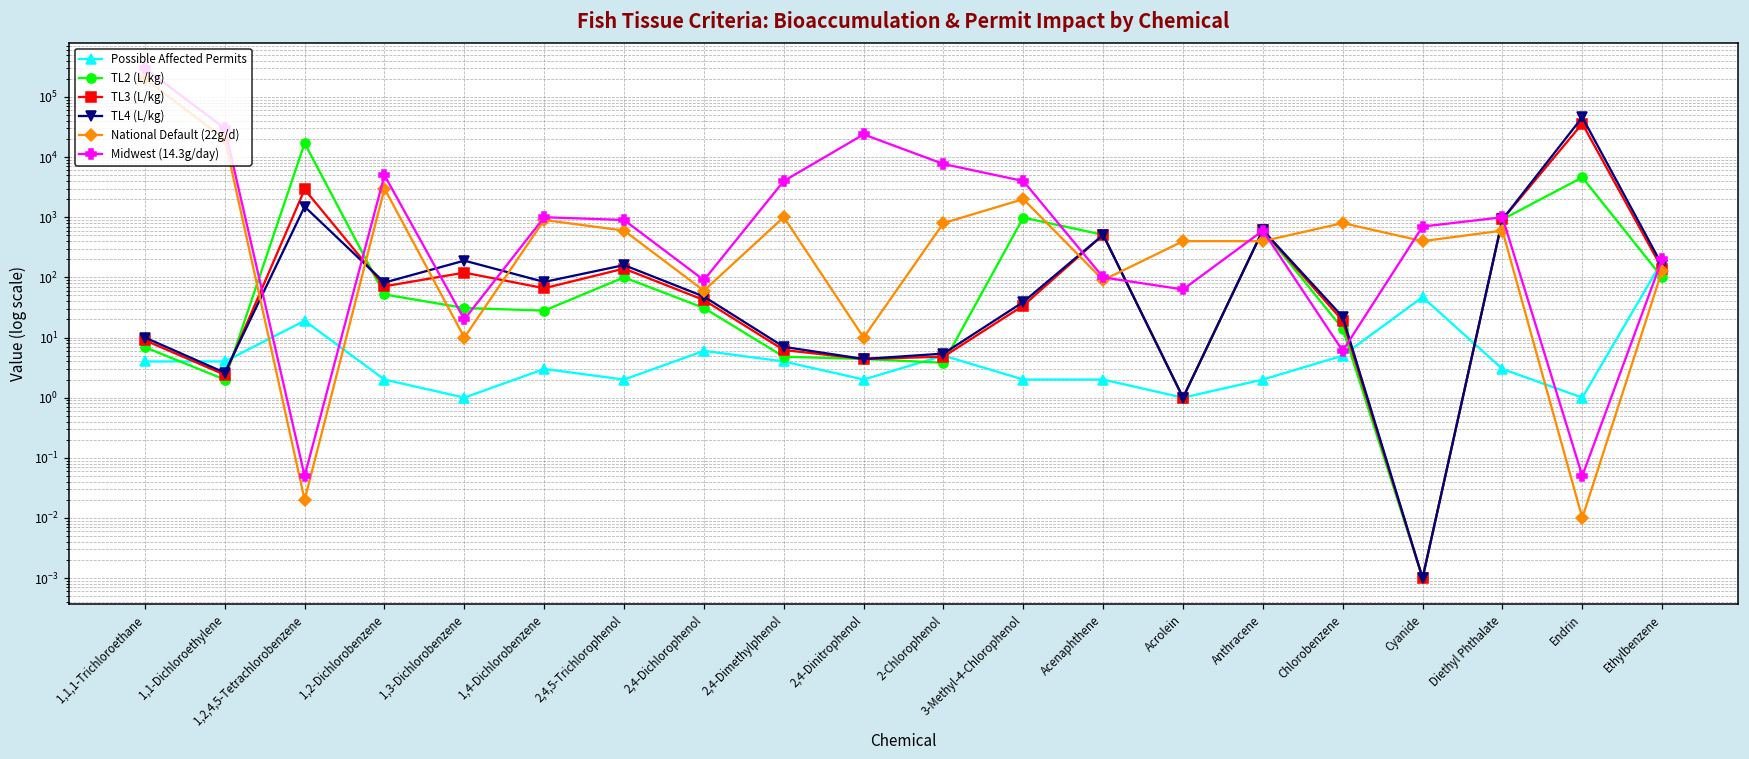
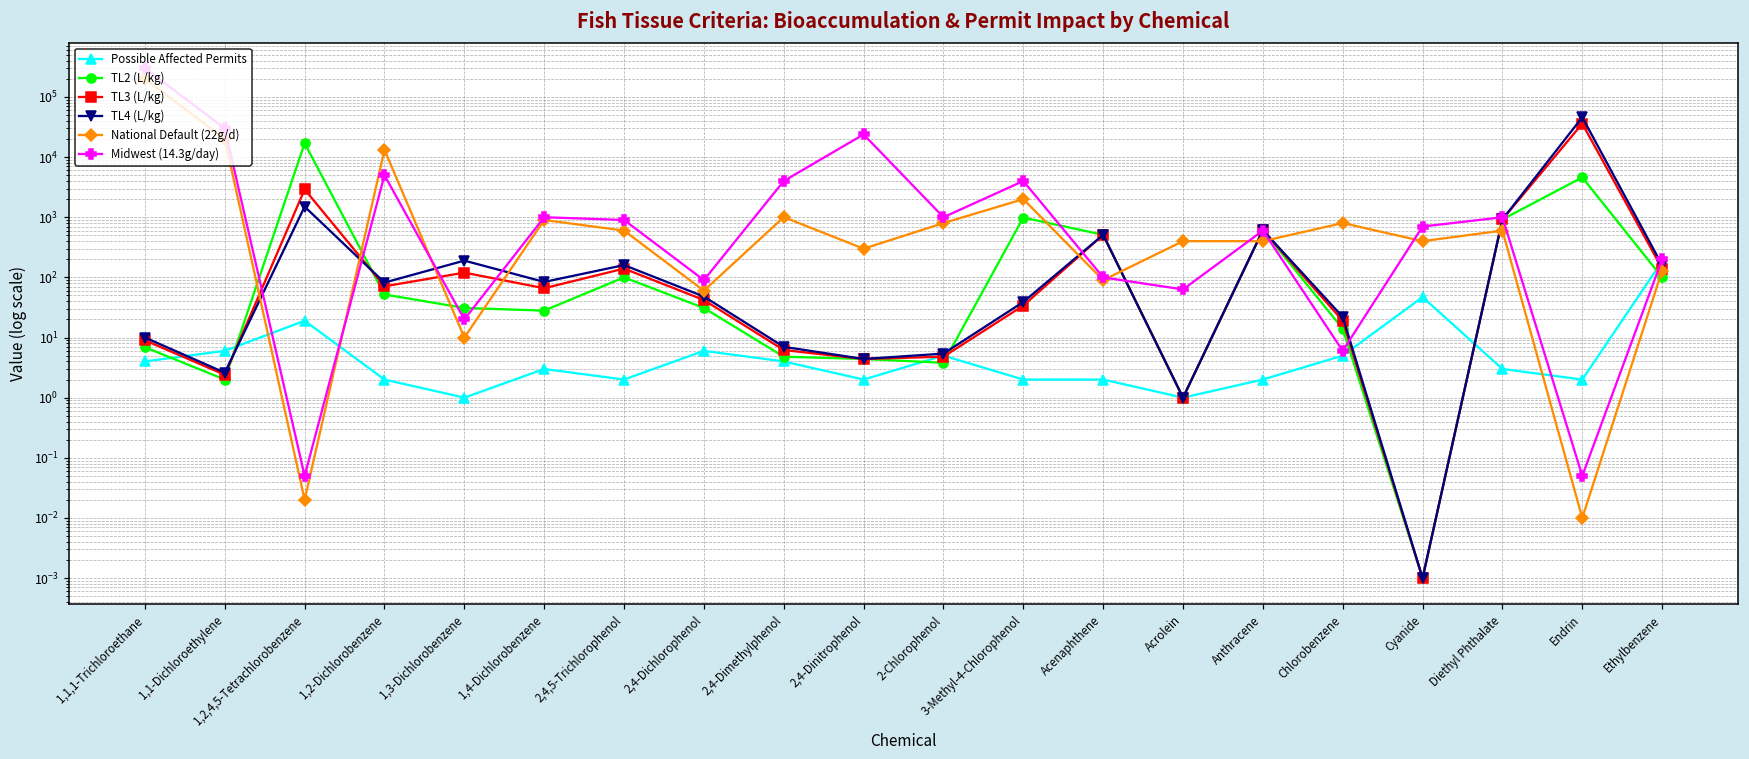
  {
    "Possible Affected Permits": {
      "1,1,1-Trichloroethane": 4,
-     "1,1-Dichloroethylene": 4,
+     "1,1-Dichloroethylene": 6,
      "1,2,4,5-Tetrachlorobenzene": 19,
      "1,2-Dichlorobenzene": 2,
      "1,3-Dichlorobenzene": 1,
      "1,4-Dichlorobenzene": 3,
      "2,4,5-Trichlorophenol": 2,
      "2,4-Dichlorophenol": 6,
      "2,4-Dimethylphenol": 4,
      "2,4-Dinitrophenol": 2,
      "3-Methyl-4-Chlorophenol": 2,
      "Acenaphthene": 2,
      "Anthracene": 2,
      "Chlorobenzene": 5,
      "Cyanide": 50,
      "Diethyl Phthalate": 3,
-     "Endrin": 1
+     "Endrin": 2
    },
    "TL2 (L/kg)": {
      "1,1,1-Trichloroethane": 7,
      "1,1-Dichloroethylene": 2,
      "1,2,4,5-Tetrachlorobenzene": 17000,
      "1,2-Dichlorobenzene": 50,
      "1,3-Dichlorobenzene": 30,
      "1,4-Dichlorobenzene": 30,
      "2,4,5-Trichlorophenol": 100,
      "2,4-Dichlorophenol": 30,
      "2,4-Dimethylphenol": 5,
      "2-Chlorophenol": 4,
      "3-Methyl-4-Chlorophenol": 1000,
      "Chlorobenzene": 14,
      "Endrin": 5000,
      "Ethylbenzene": 100
    },
    "TL3 (L/kg)": {
      "1,2,4,5-Tetrachlorobenzene": 3000,
      "1,2-Dichlorobenzene": 70,
      "1,3-Dichlorobenzene": 120,
      "1,4-Dichlorobenzene": 70,
      "2,4,5-Trichlorophenol": 140,
      "2,4-Dichlorophenol": 40,
      "2,4-Dimethylphenol": 6,
      "3-Methyl-4-Chlorophenol": 30,
      "Chlorobenzene": 19,
      "Endrin": 40000
    },
    "TL4 (L/kg)": {
      "1,2,4,5-Tetrachlorobenzene": 1500,
      "1,2-Dichlorobenzene": 80,
      "1,3-Dichlorobenzene": 190,
      "1,4-Dichlorobenzene": 80,
      "2,4,5-Trichlorophenol": 160,
      "2,4-Dichlorophenol": 50,
      "2,4-Dimethylphenol": 7,
      "3-Methyl-4-Chlorophenol": 40,
      "Chlorobenzene": 22,
      "Endrin": 50000,
      "Ethylbenzene": 160
    },
    "National Default (22g/d)": {
      "1,2,4,5-Tetrachlorobenzene": 0.020,
-     "1,2-Dichlorobenzene": 3000,
+     "1,2-Dichlorobenzene": 13000,
      "1,3-Dichlorobenzene": 10,
      "2,4,5-Trichlorophenol": 600,
      "2,4-Dichlorophenol": 60,
      "2,4-Dimethylphenol": 1000,
-     "2,4-Dinitrophenol": 10,
+     "2,4-Dinitrophenol": 300,
      "2-Chlorophenol": 800,
      "3-Methyl-4-Chlorophenol": 2000,
      "Acrolein": 400,
      "Anthracene": 400,
      "Chlorobenzene": 800,
      "Cyanide": 400,
      "Diethyl Phthalate": 600,
      "Endrin": 0.010
    },
    "Midwest (14.3g/day)": {
      "1,2,4,5-Tetrachlorobenzene": 0.05,
      "1,2-Dichlorobenzene": 5000,
      "1,3-Dichlorobenzene": 20,
      "2,4,5-Trichlorophenol": 900,
      "2,4-Dichlorophenol": 90,
      "2,4-Dimethylphenol": 4000,
      "2,4-Dinitrophenol": 20000,
-     "2-Chlorophenol": 8000,
+     "2-Chlorophenol": 1000,
      "3-Methyl-4-Chlorophenol": 4000,
      "Acrolein": 60,
      "Chlorobenzene": 6,
      "Cyanide": 700,
      "Endrin": 0.05
    }
  }
